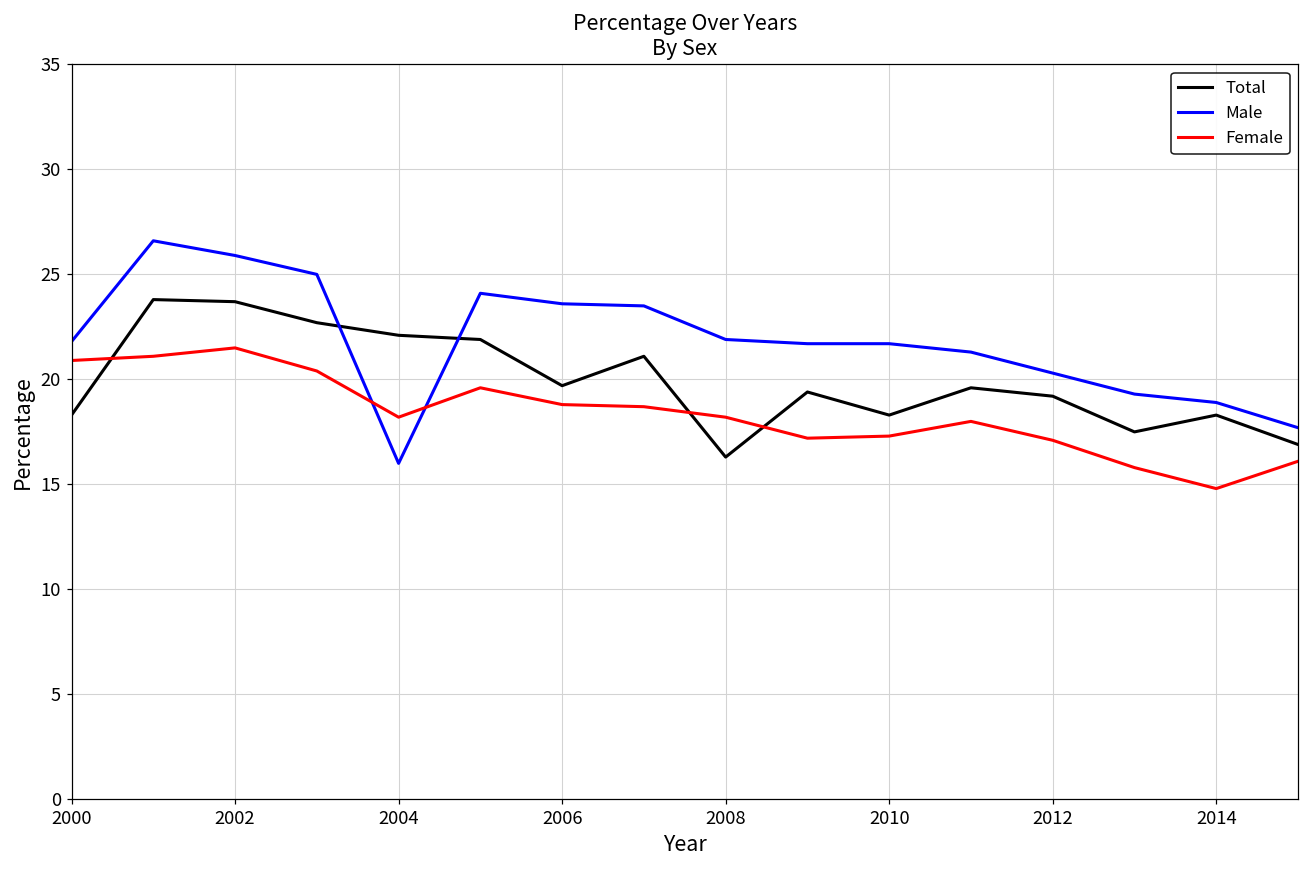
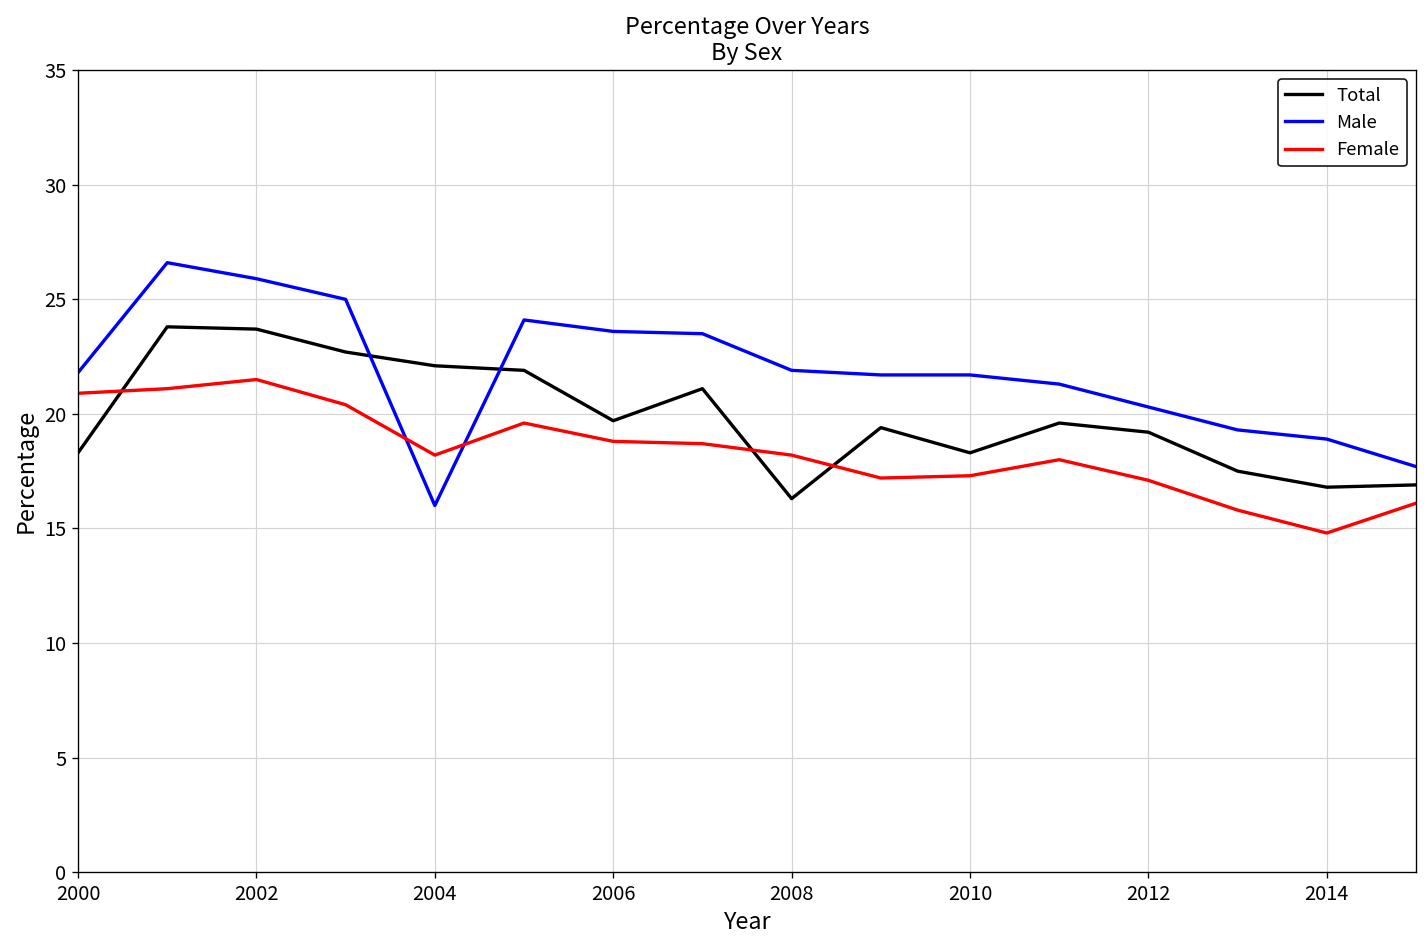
  {
    "Total": {
      "2000": 18.3,
      "2002": 23.7,
      "2004": 22.1,
      "2006": 19.7,
      "2008": 16.3,
      "2010": 18.3,
      "2012": 19.2,
-     "2014": 18.3
+     "2014": 16.8
    },
    "Male": {
      "2000": 21.8,
      "2002": 25.9,
      "2004": 16.0,
      "2006": 23.6,
      "2008": 21.9,
      "2010": 21.7,
      "2012": 20.3,
      "2014": 18.9
    },
    "Female": {
      "2000": 20.9,
      "2002": 21.5,
      "2004": 18.2,
      "2006": 18.8,
      "2008": 18.2,
      "2010": 17.3,
      "2012": 17.1,
      "2014": 14.8
    }
  }
